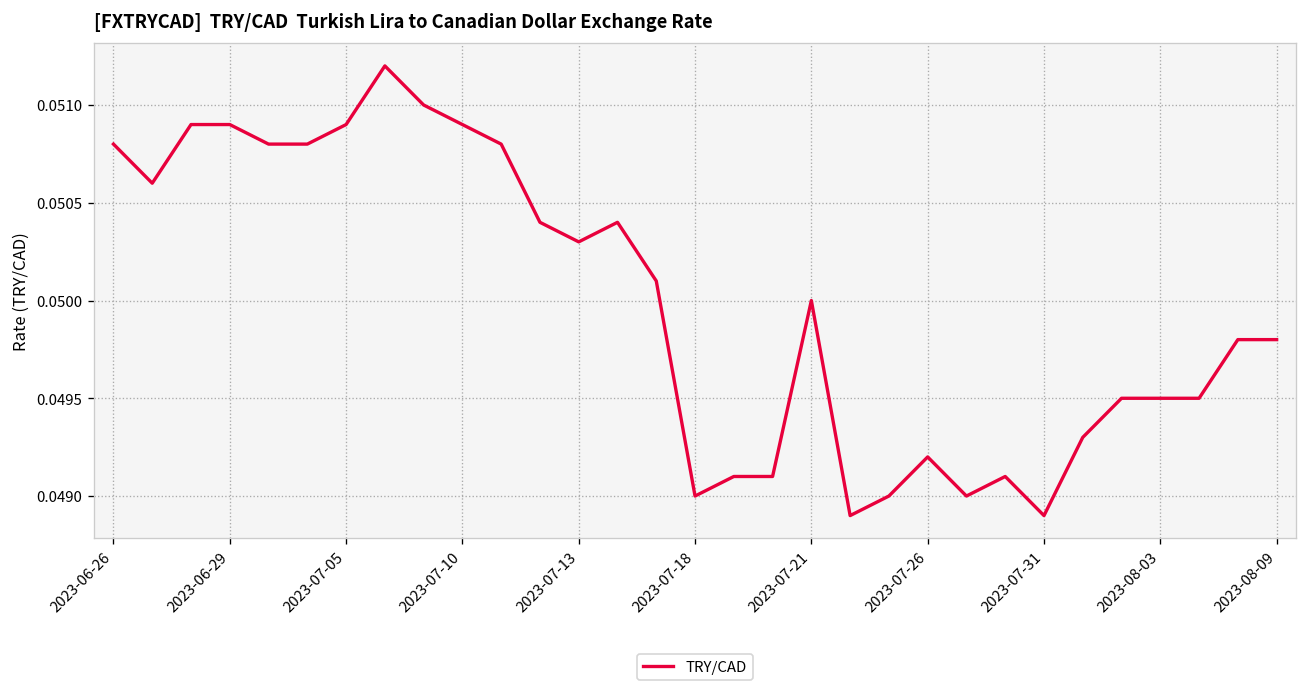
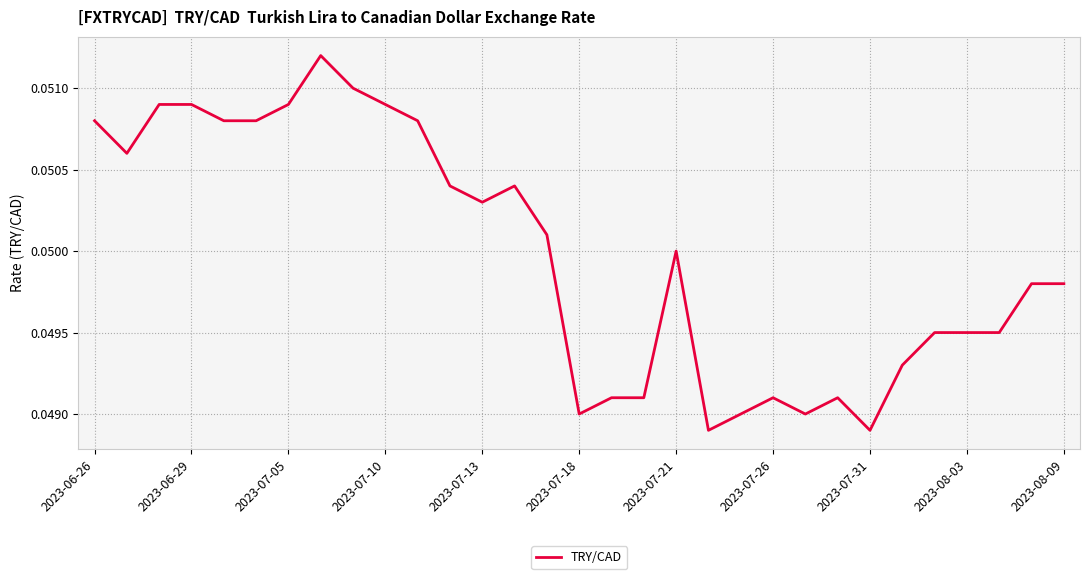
  {
    "2023-06-26": 0.0508,
    "2023-06-29": 0.0509,
    "2023-07-05": 0.0509,
    "2023-07-10": 0.0509,
    "2023-07-13": 0.0503,
    "2023-07-18": 0.0490,
    "2023-07-21": 0.0500,
-   "2023-07-26": 0.0492,
+   "2023-07-26": 0.0491,
    "2023-07-31": 0.0489,
    "2023-08-03": 0.0495,
    "2023-08-09": 0.0498
  }
